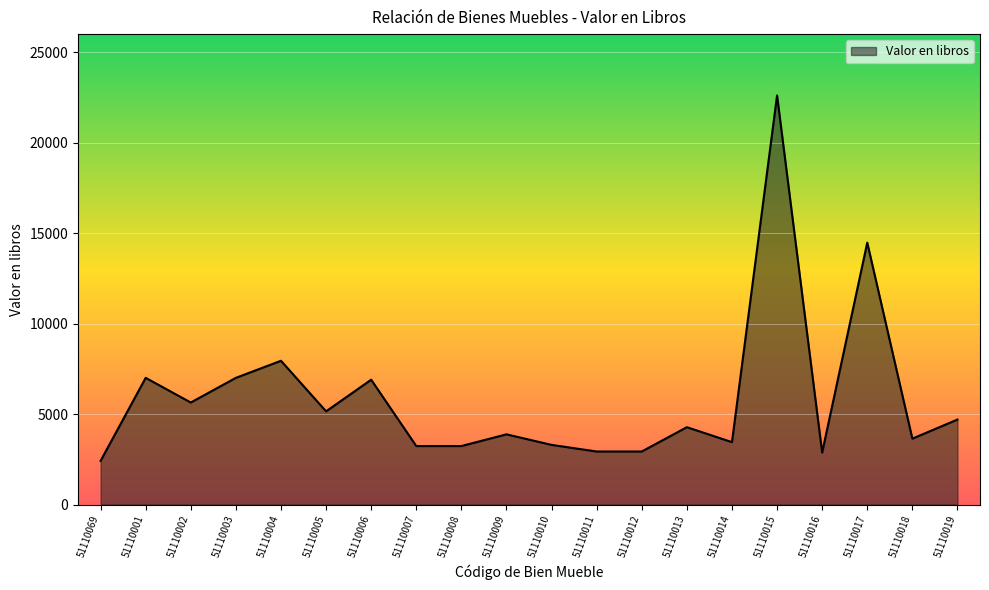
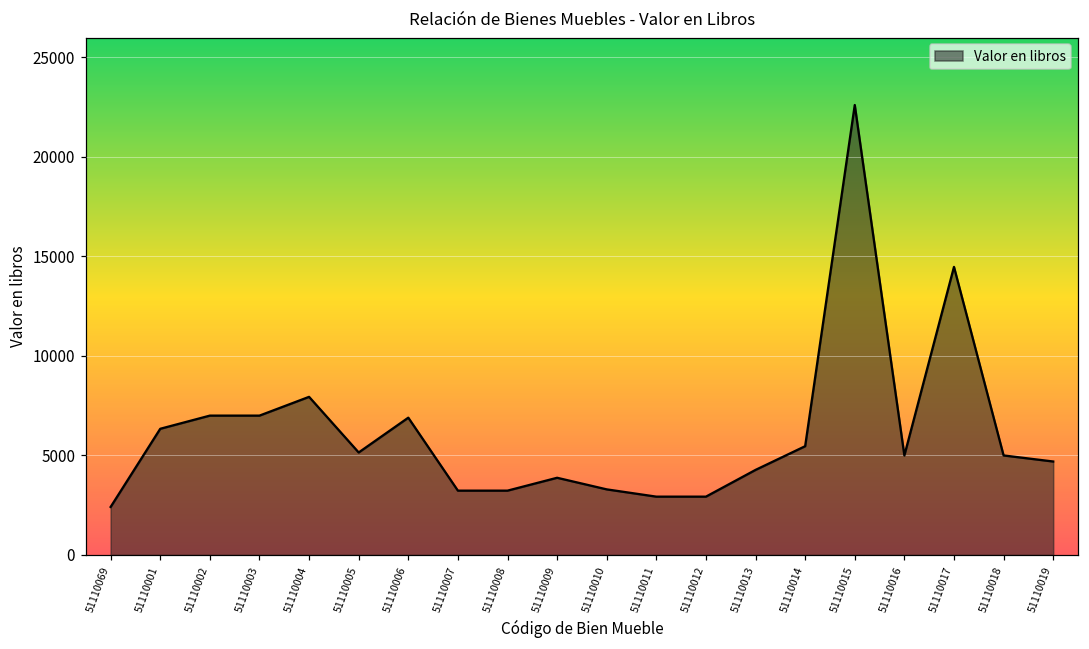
  {
    "51110069": 2400,
-   "51110001": 7000,
-   "51110002": 5600,
+   "51110001": 6300,
+   "51110002": 7000,
    "51110003": 7000,
    "51110004": 7900,
    "51110005": 5100,
    "51110006": 6900,
    "51110007": 3200,
    "51110008": 3200,
    "51110009": 3900,
    "51110010": 3300,
    "51110011": 2900,
    "51110012": 2900,
    "51110013": 4300,
-   "51110014": 3400,
+   "51110014": 5500,
    "51110015": 22600,
-   "51110016": 2900,
+   "51110016": 5000,
    "51110017": 14500,
-   "51110018": 3600,
+   "51110018": 5000,
    "51110019": 4700
  }
